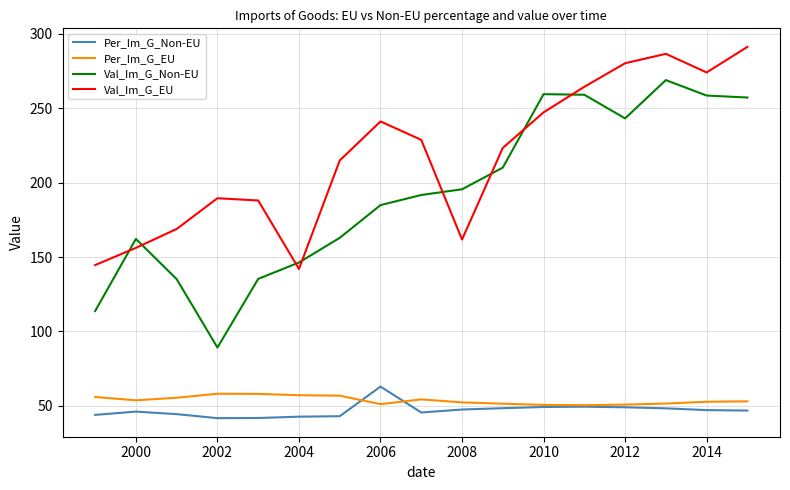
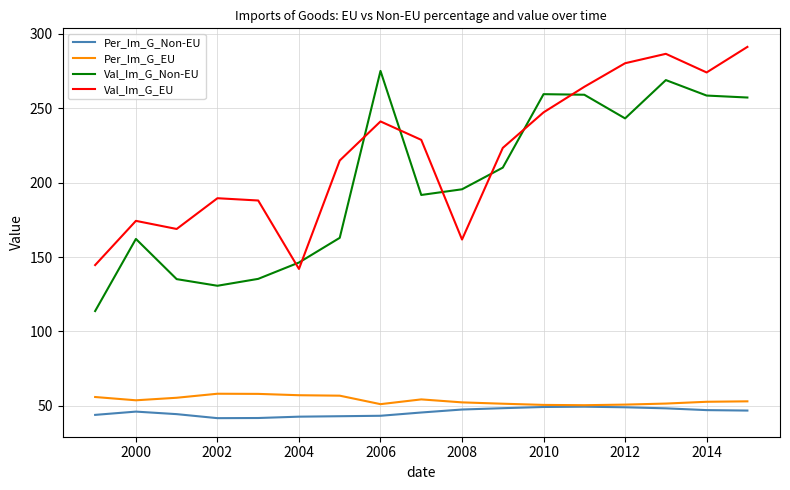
  {
    "Per_Im_G_Non-EU": {
      "2000": 46,
      "2002": 42,
      "2004": 43,
-     "2006": 63,
+     "2006": 43,
      "2008": 48,
      "2012": 49,
      "2014": 47
    },
    "Per_Im_G_EU": {
      "2000": 54,
      "2002": 58,
      "2004": 57,
      "2006": 51,
      "2008": 52,
      "2012": 51,
      "2014": 53
    },
    "Val_Im_G_Non-EU": {
      "2000": 162,
-     "2002": 89,
+     "2002": 131,
      "2004": 146,
-     "2006": 185,
+     "2006": 275,
      "2008": 195,
      "2010": 259,
      "2012": 243,
      "2014": 258
    },
    "Val_Im_G_EU": {
-     "2000": 156,
+     "2000": 174,
      "2002": 189,
      "2004": 142,
      "2006": 241,
      "2008": 162,
      "2010": 247,
      "2012": 280,
      "2014": 274
    }
  }
